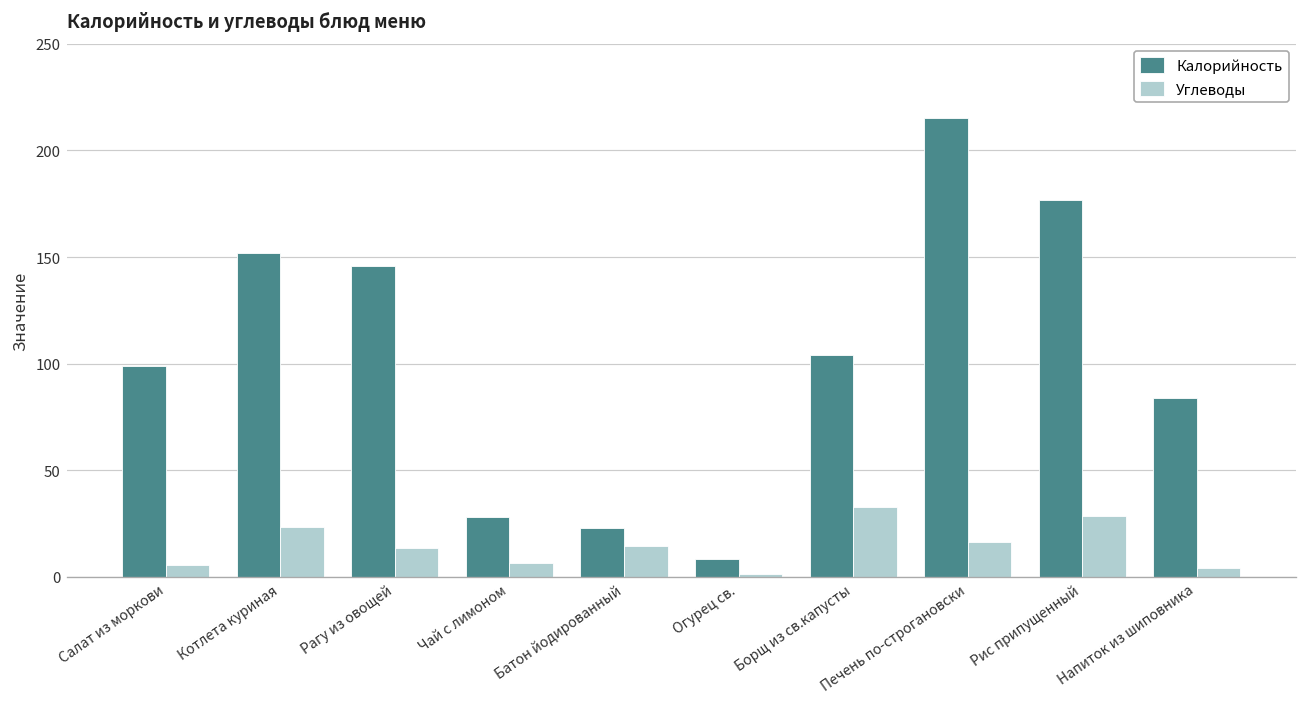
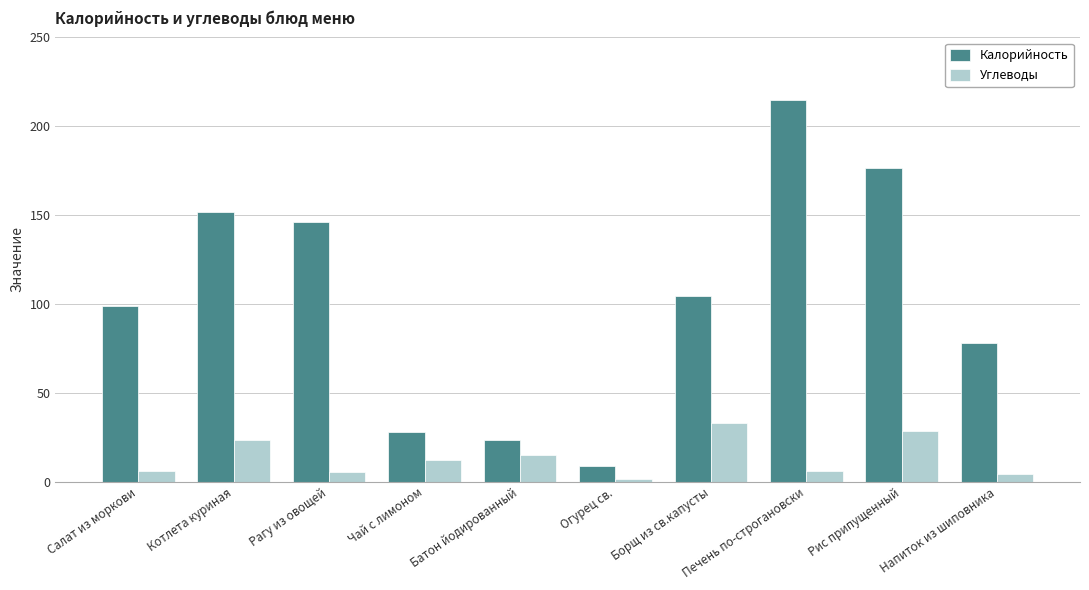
  {
    "Калорийность": {
      "Салат из моркови": 99,
      "Котлета куриная": 152,
      "Рагу из овощей": 146,
      "Чай с лимоном": 28,
      "Батон йодированный": 23,
      "Огурец св.": 9,
      "Борщ из св.капусты": 104,
      "Печень по-строгановски": 215,
      "Рис припущенный": 177,
-     "Напиток из шиповника": 84
+     "Напиток из шиповника": 78
    },
    "Углеводы": {
      "Салат из моркови": 6,
      "Котлета куриная": 23,
-     "Рагу из овощей": 14,
-     "Чай с лимоном": 7,
+     "Рагу из овощей": 6,
+     "Чай с лимоном": 12,
      "Батон йодированный": 15,
      "Огурец св.": 2,
      "Борщ из св.капусты": 33,
-     "Печень по-строгановски": 17,
+     "Печень по-строгановски": 6,
      "Рис припущенный": 29,
      "Напиток из шиповника": 4
    }
  }
